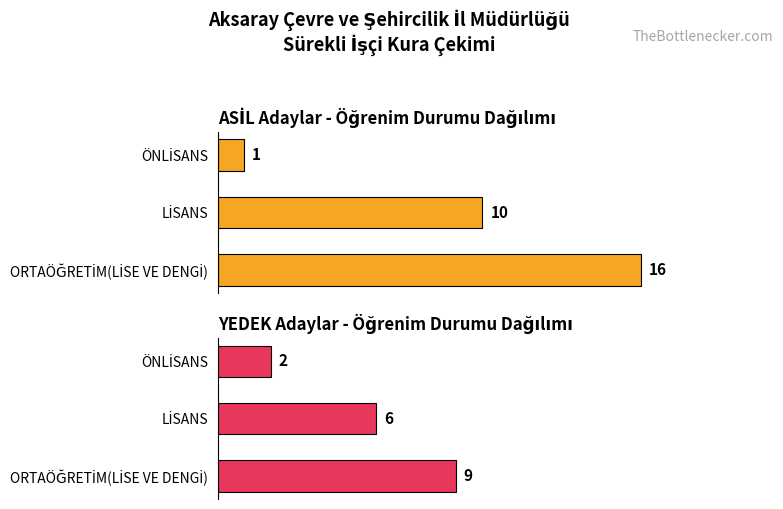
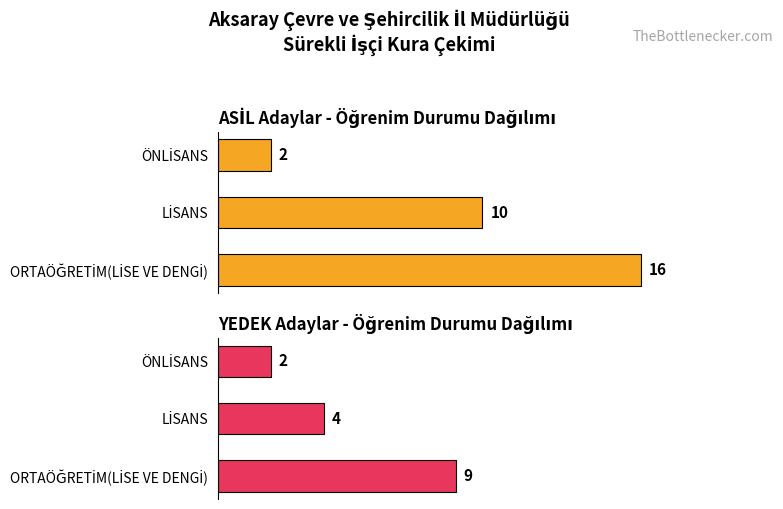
  {
    "ASİL Adaylar - Öğrenim Durumu Dağılımı": {
-     "ÖNLİSANS": 1,
+     "ÖNLİSANS": 2,
      "LİSANS": 10,
      "ORTAÖĞRETİM(LİSE VE DENGİ)": 16
    },
    "YEDEK Adaylar - Öğrenim Durumu Dağılımı": {
      "ÖNLİSANS": 2,
-     "LİSANS": 6,
+     "LİSANS": 4,
      "ORTAÖĞRETİM(LİSE VE DENGİ)": 9
    }
  }
